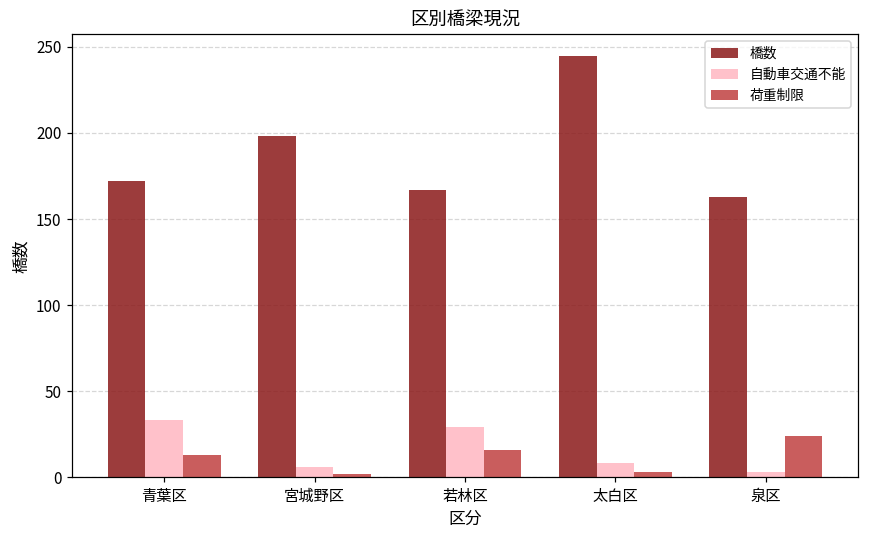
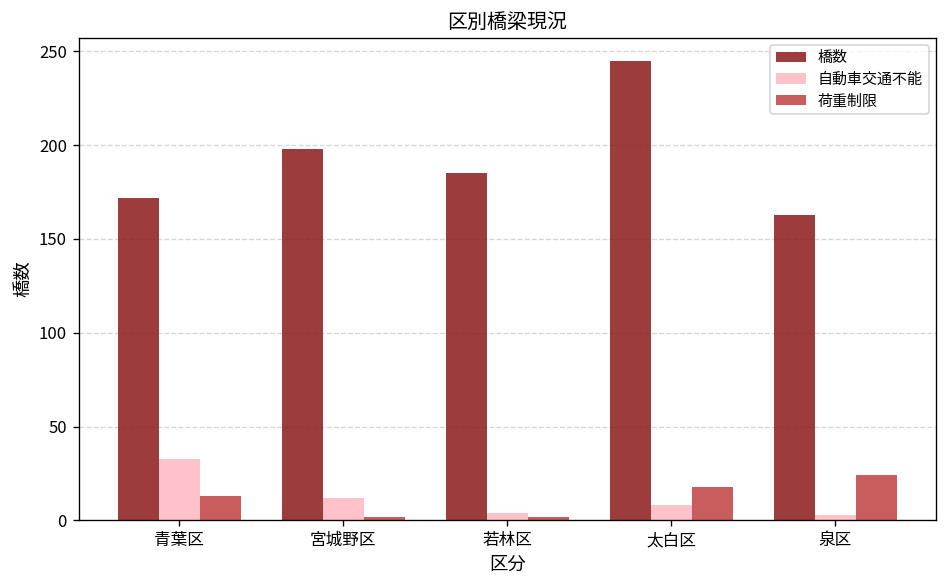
  {
    "橋数": {
      "青葉区": 172,
      "宮城野区": 198,
-     "若林区": 167,
+     "若林区": 185,
      "太白区": 245,
      "泉区": 163
    },
    "自動車交通不能": {
      "青葉区": 33,
-     "宮城野区": 6,
-     "若林区": 29,
+     "宮城野区": 12,
+     "若林区": 4,
      "太白区": 8,
      "泉区": 3
    },
    "荷重制限": {
      "青葉区": 13,
      "宮城野区": 2,
-     "若林区": 16,
-     "太白区": 3,
+     "若林区": 2,
+     "太白区": 18,
      "泉区": 24
    }
  }
